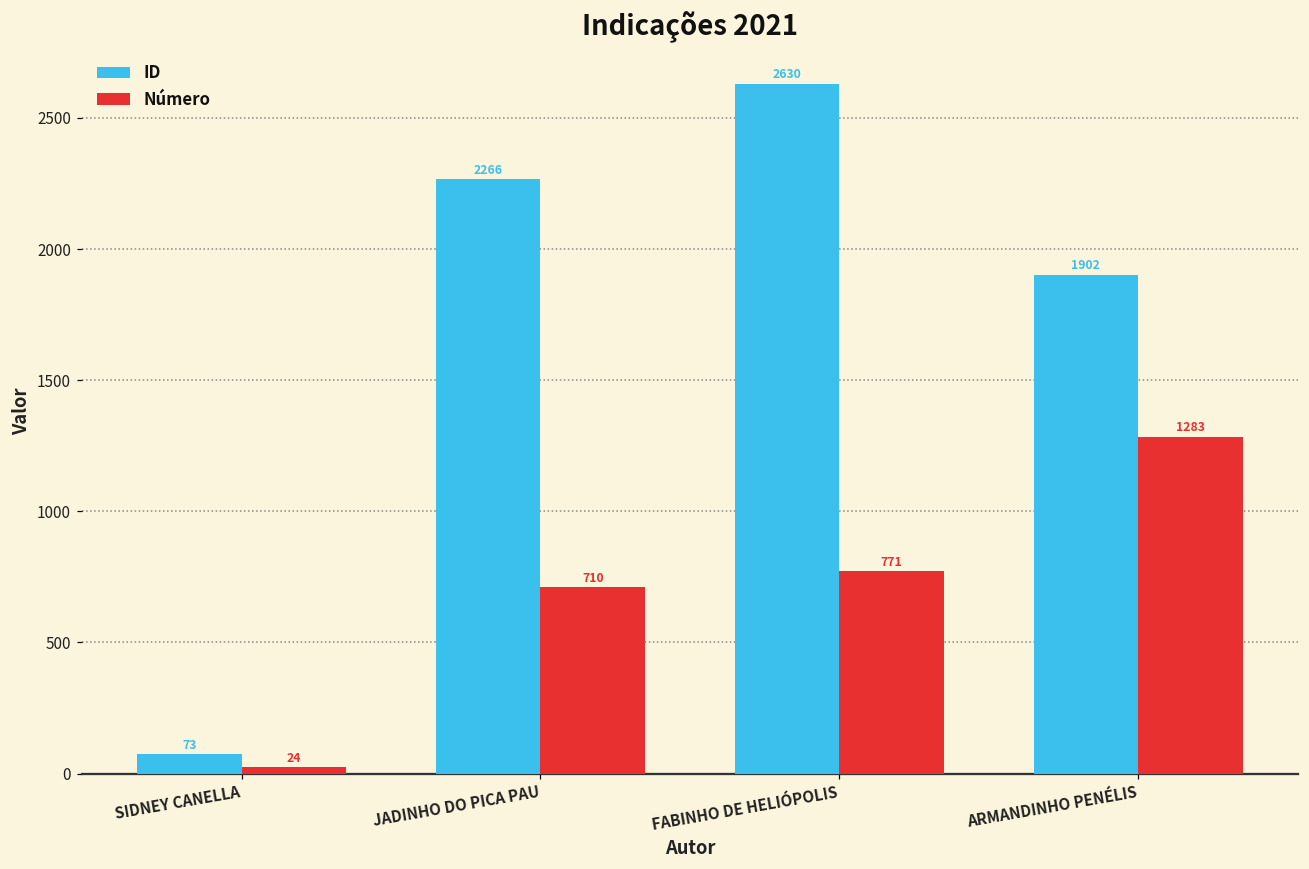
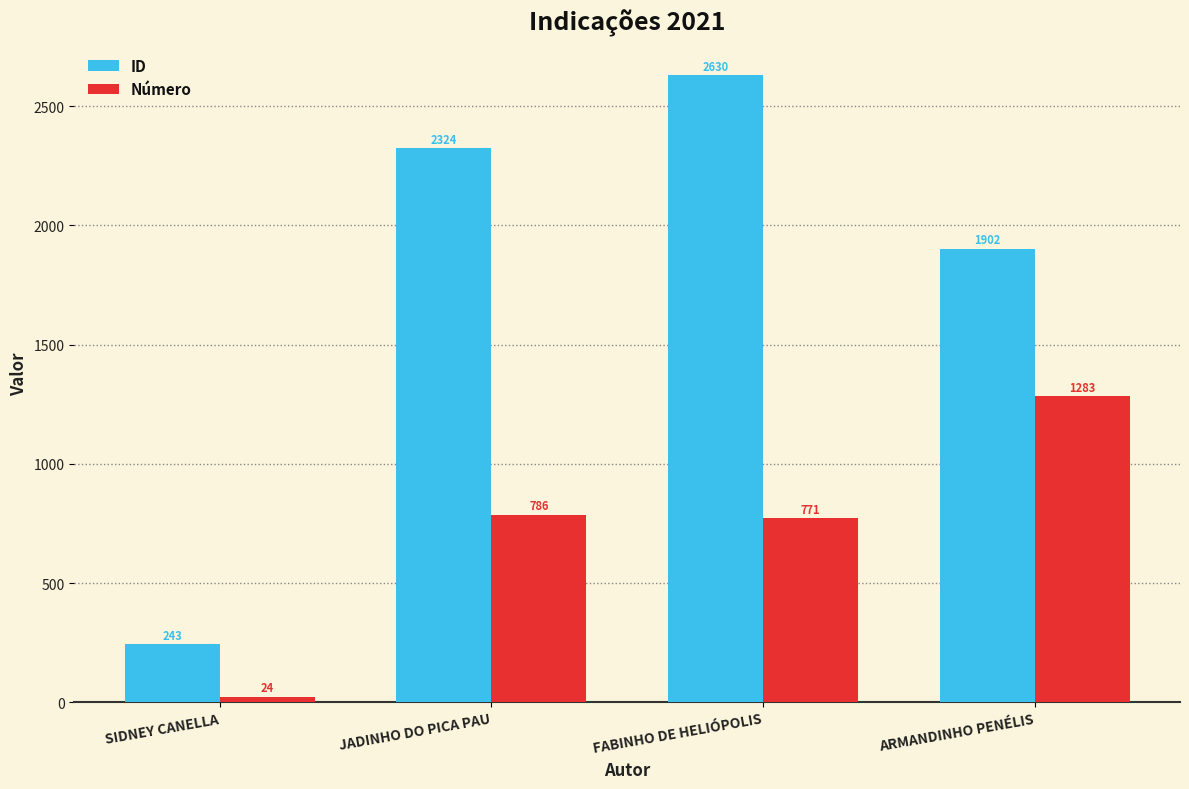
  {
    "ID": {
-     "SIDNEY CANELLA": 73,
-     "JADINHO DO PICA PAU": 2266,
+     "SIDNEY CANELLA": 243,
+     "JADINHO DO PICA PAU": 2324,
      "FABINHO DE HELIÓPOLIS": 2630,
      "ARMANDINHO PENÉLIS": 1902
    },
    "Número": {
      "SIDNEY CANELLA": 24,
-     "JADINHO DO PICA PAU": 710,
+     "JADINHO DO PICA PAU": 786,
      "FABINHO DE HELIÓPOLIS": 771,
      "ARMANDINHO PENÉLIS": 1283
    }
  }
